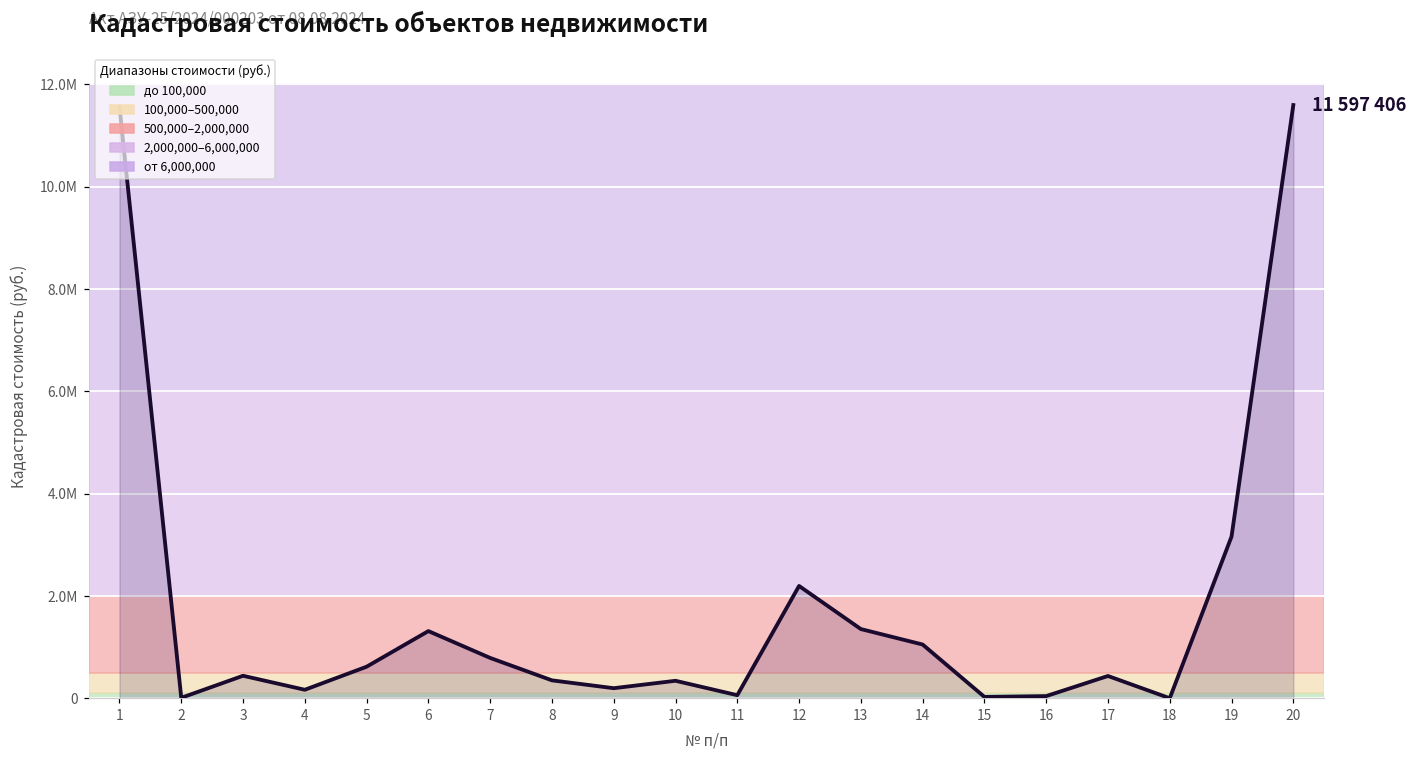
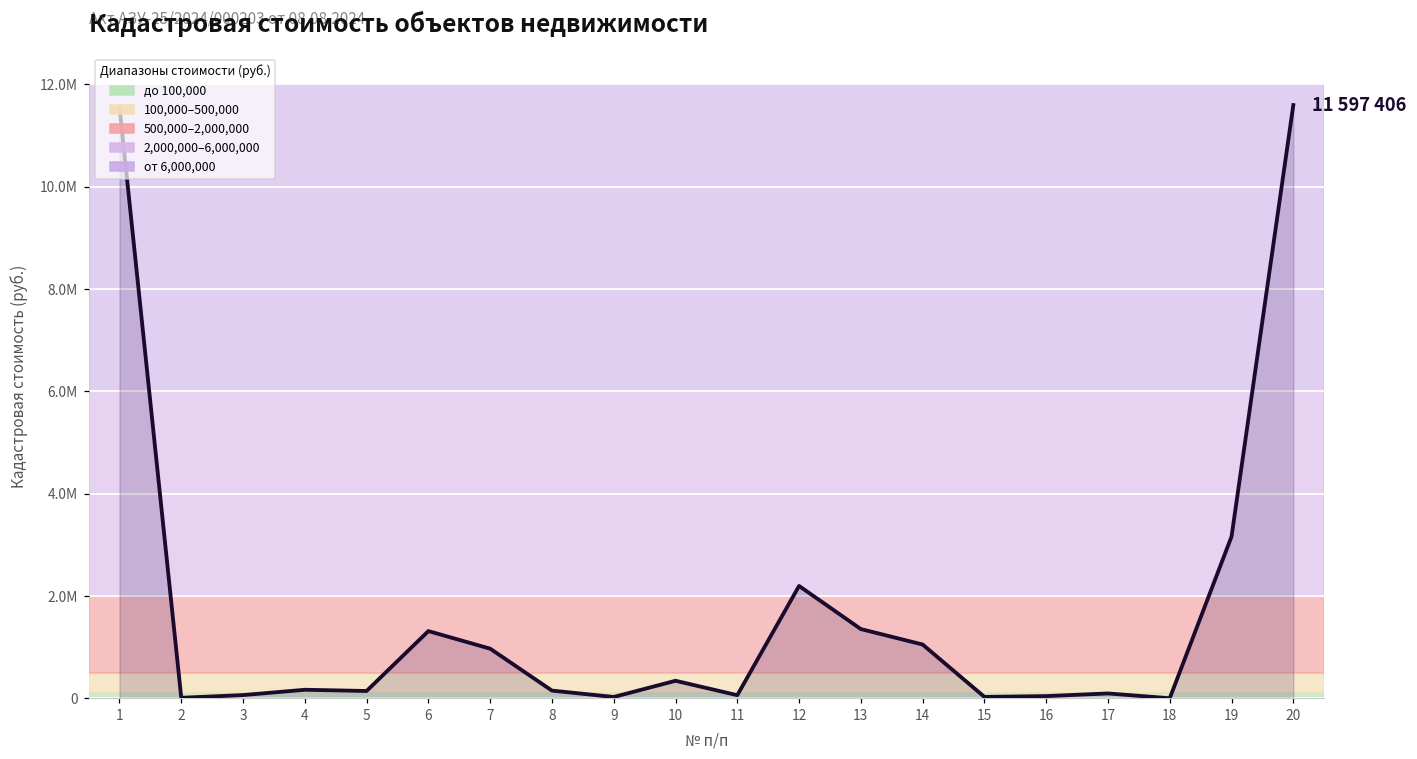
  {
    "2": 0,
-   "3": 400000,
+   "3": 100000,
    "4": 200000,
-   "5": 600000,
+   "5": 100000,
    "6": 1300000,
-   "7": 800000,
-   "8": 400000,
-   "9": 200000,
+   "7": 1000000,
+   "8": 200000,
+   "9": 0,
    "10": 300000,
    "11": 100000,
    "12": 2200000,
    "13": 1400000,
    "14": 1100000,
    "15": 0,
    "16": 0,
-   "17": 400000,
+   "17": 100000,
    "18": 0,
    "19": 3200000
  }
